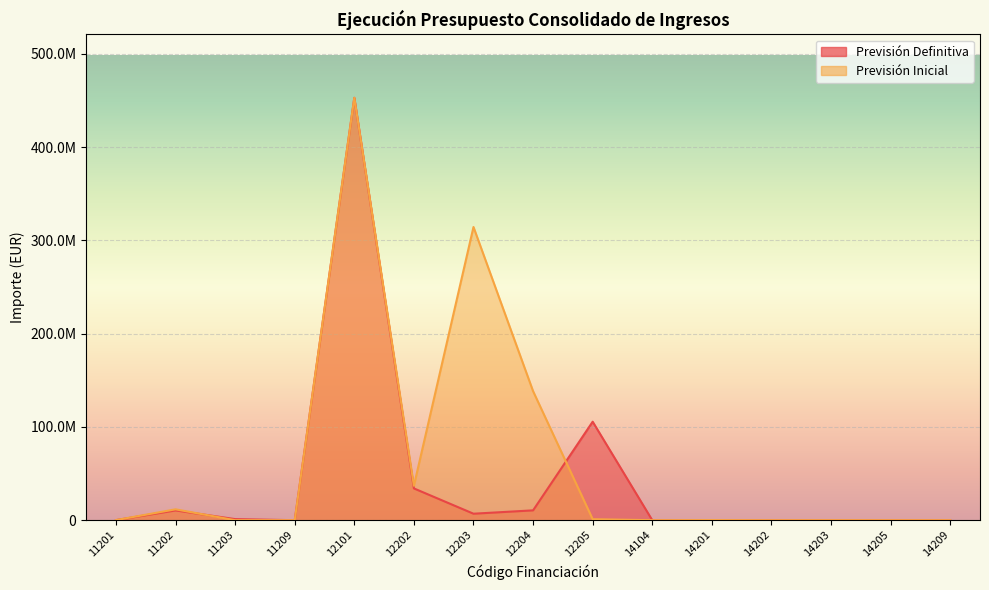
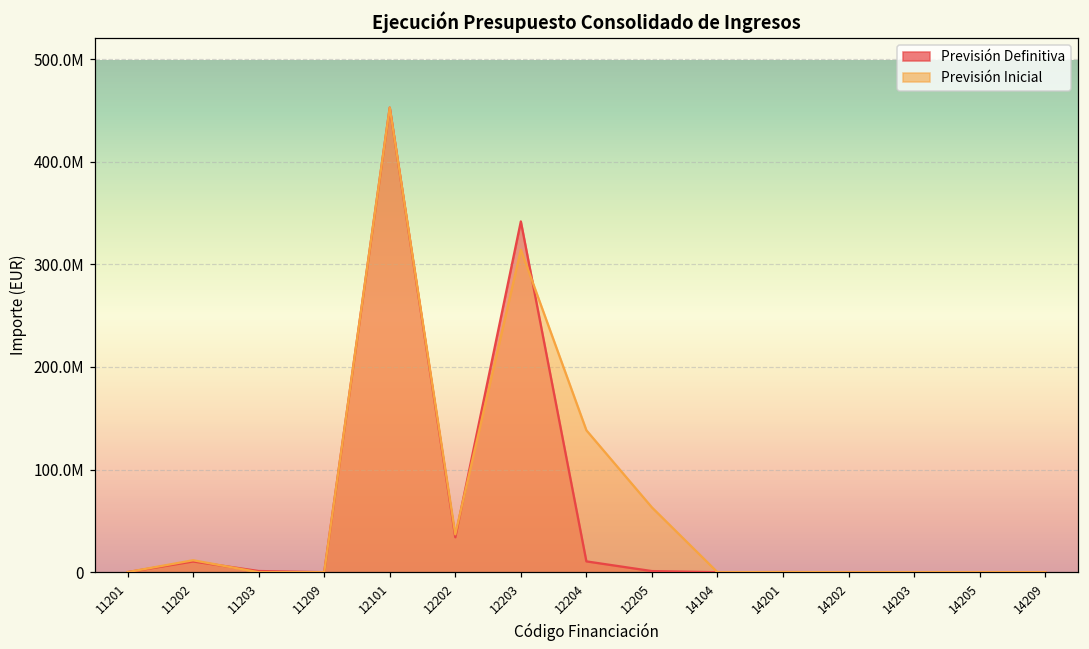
  {
    "Previsión Definitiva": {
      "12202": 30000000,
-     "12203": 10000000,
+     "12203": 340000000,
      "12204": 10000000,
-     "12205": 110000000
+     "12205": 0
    },
    "Previsión Inicial": {
      "12202": 40000000,
      "12203": 310000000,
      "12204": 140000000,
-     "12205": 0
+     "12205": 60000000
    }
  }
